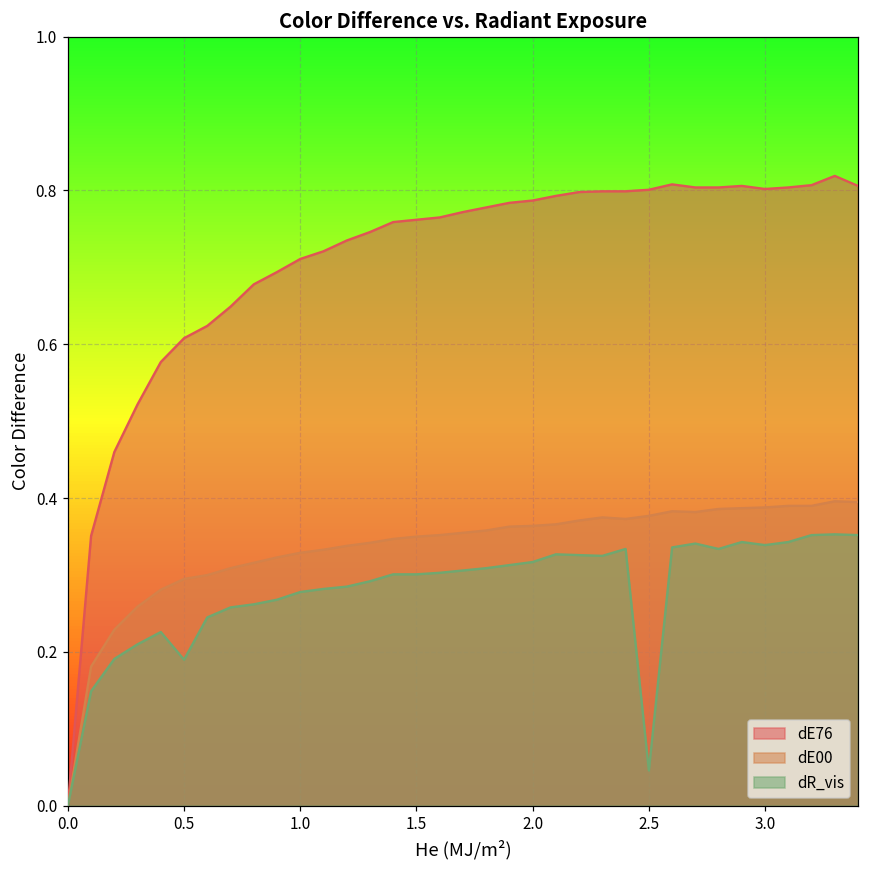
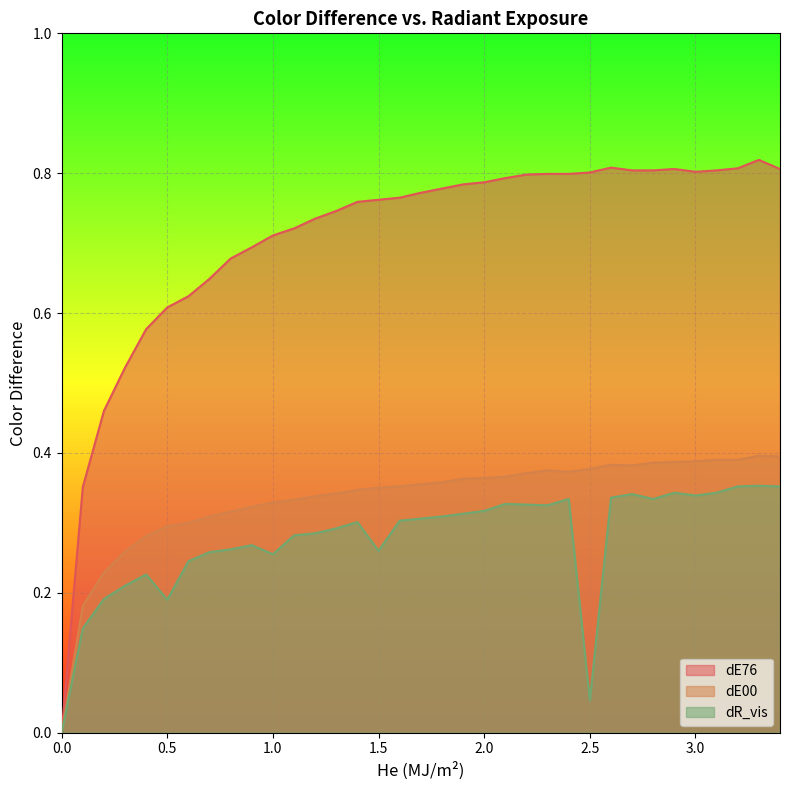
  {
    "dR_vis": {
      "0.5": 0.19,
-     "1.0": 0.28,
-     "1.5": 0.30,
+     "1.0": 0.26,
+     "1.5": 0.26,
      "2.0": 0.32,
      "2.5": 0.05,
      "3.0": 0.34
    }
  }
